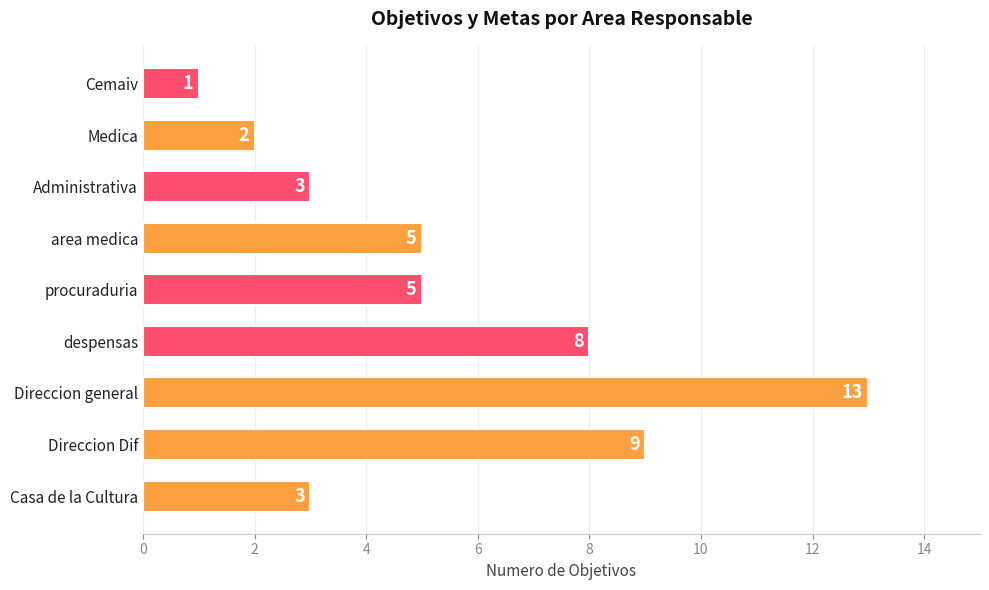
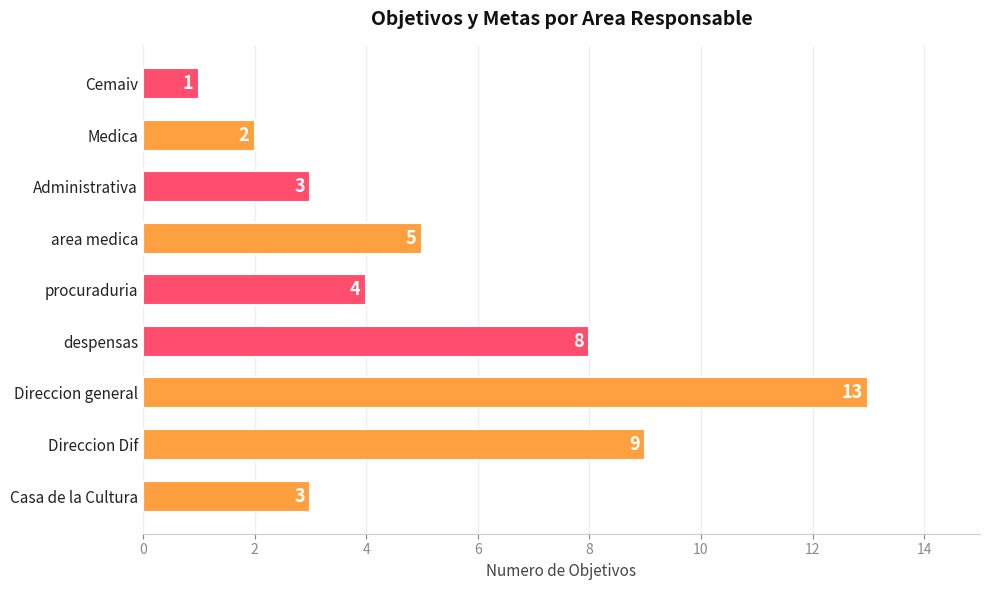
  {
    "Cemaiv": 1,
    "Medica": 2,
    "Administrativa": 3,
    "area medica": 5,
-   "procuraduria": 5,
+   "procuraduria": 4,
    "despensas": 8,
    "Direccion general": 13,
    "Direccion Dif": 9,
    "Casa de la Cultura": 3
  }
